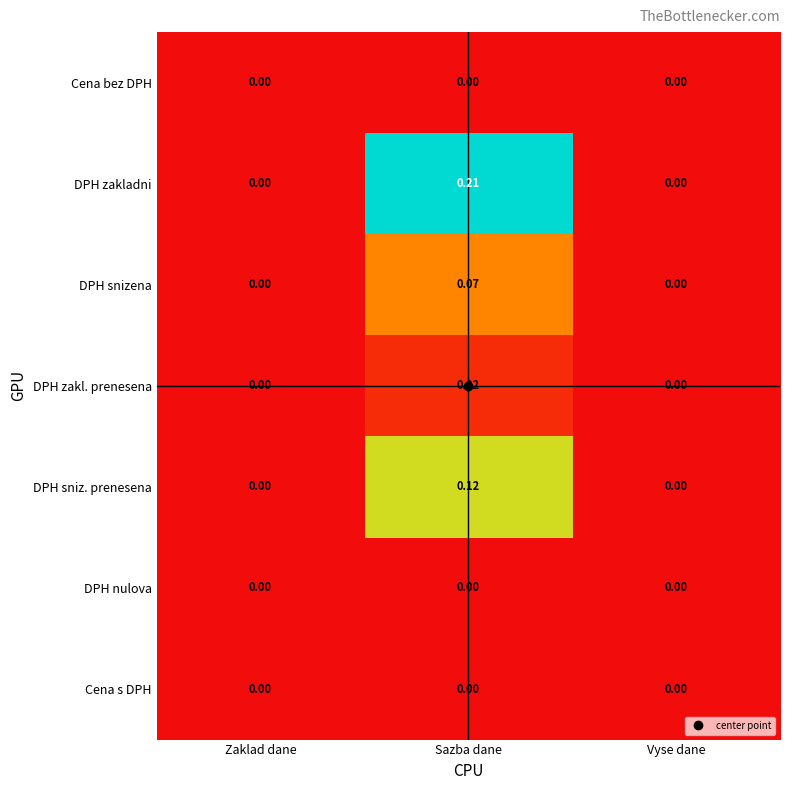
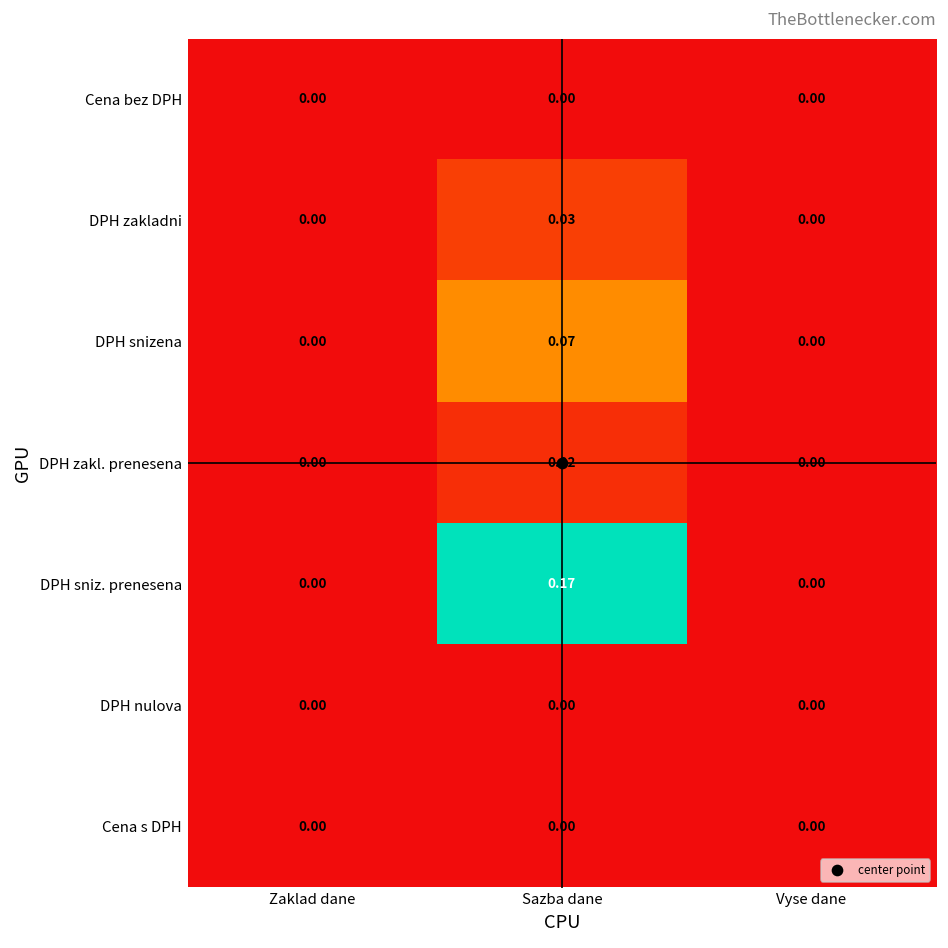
  {
    "Cena bez DPH": {
      "Zaklad dane": 0.00,
      "Sazba dane": 0.00,
      "Vyse dane": 0.00
    },
    "DPH zakladni": {
      "Zaklad dane": 0.00,
-     "Sazba dane": 0.21,
+     "Sazba dane": 0.03,
      "Vyse dane": 0.00
    },
    "DPH snizena": {
      "Zaklad dane": 0.00,
      "Sazba dane": 0.07,
      "Vyse dane": 0.00
    },
    "DPH zakl. prenesena": {
      "Zaklad dane": 0.00,
      "Vyse dane": 0.00
    },
    "DPH sniz. prenesena": {
      "Zaklad dane": 0.00,
-     "Sazba dane": 0.12,
+     "Sazba dane": 0.17,
      "Vyse dane": 0.00
    },
    "DPH nulova": {
      "Zaklad dane": 0.00,
      "Sazba dane": 0.00,
      "Vyse dane": 0.00
    },
    "Cena s DPH": {
      "Zaklad dane": 0.00,
      "Sazba dane": 0.00,
      "Vyse dane": 0.00
    }
  }
